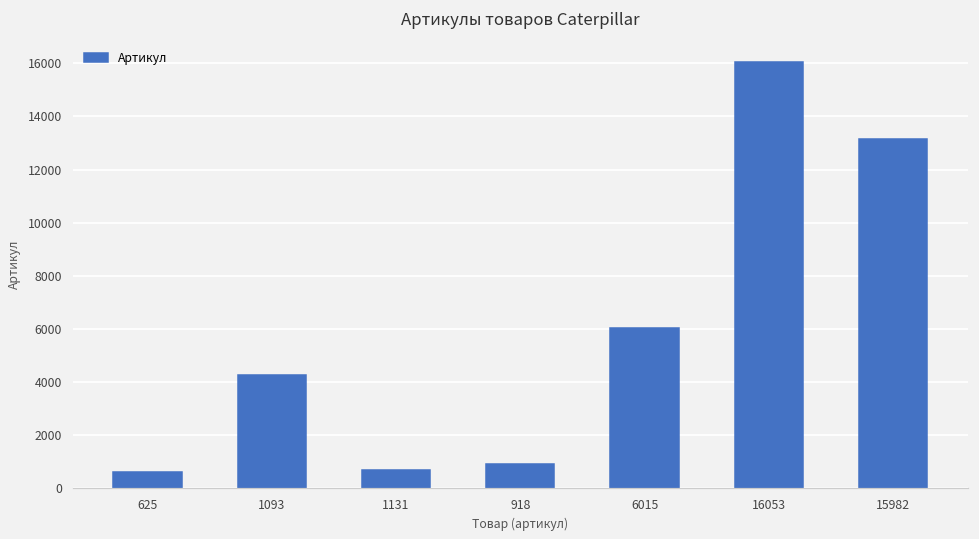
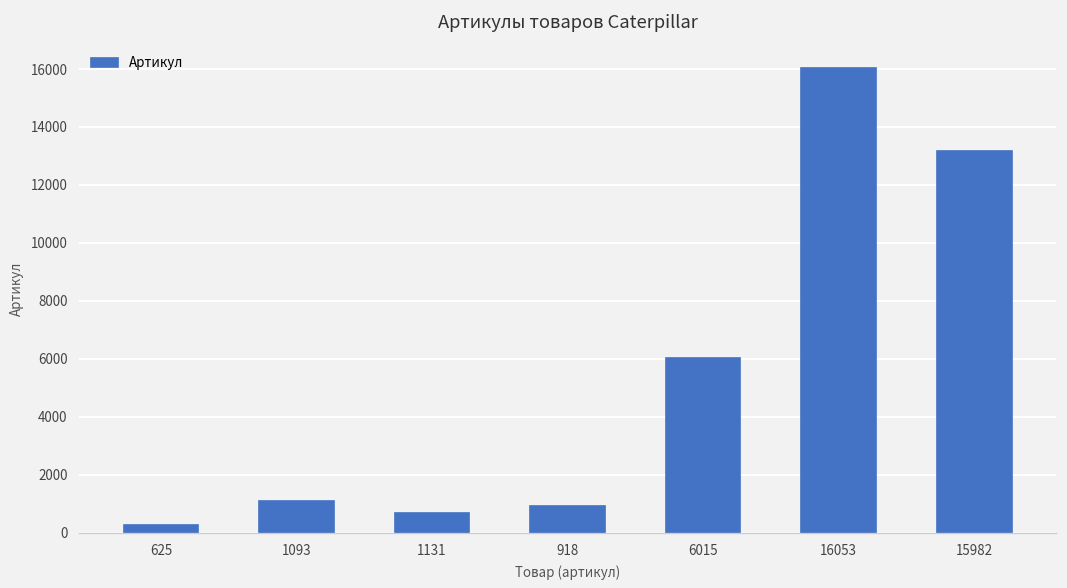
  {
-   "625": 600,
-   "1093": 4300,
+   "625": 300,
+   "1093": 1100,
    "1131": 700,
    "918": 900,
    "6015": 6000,
    "16053": 16100,
    "15982": 13200
  }
